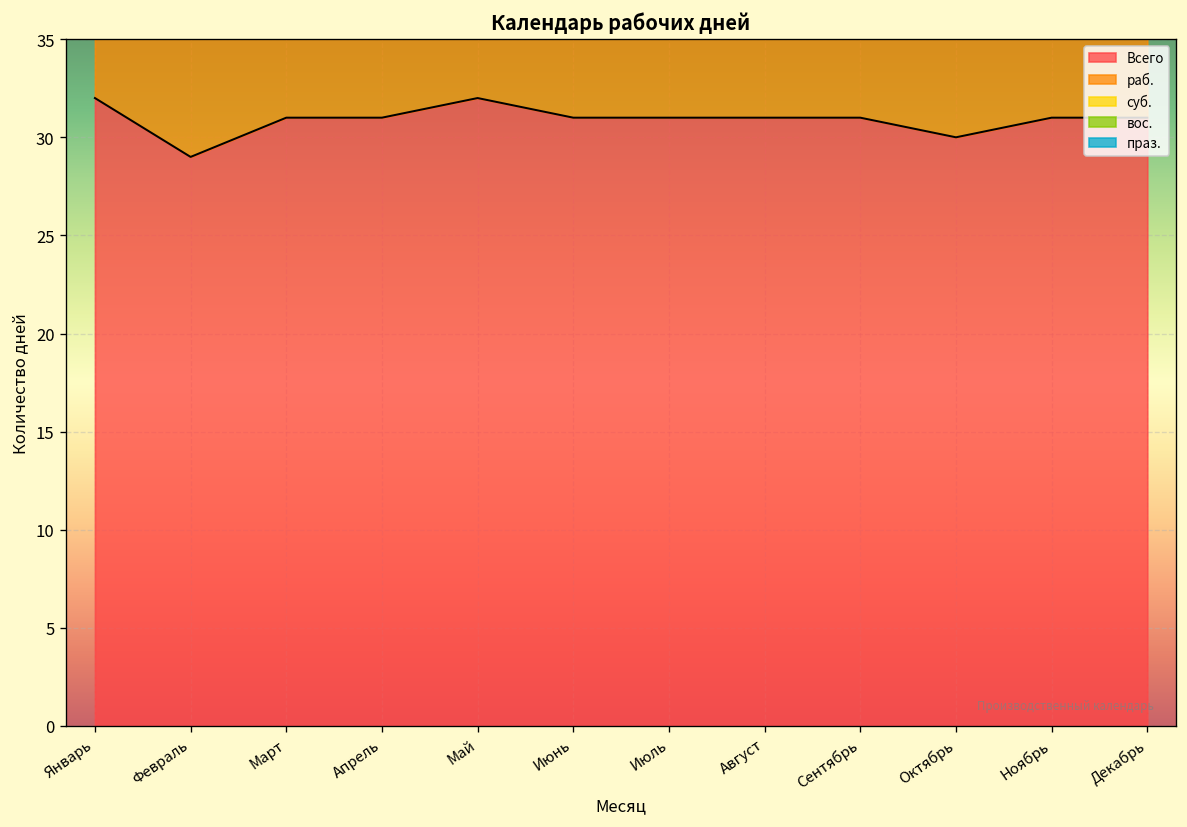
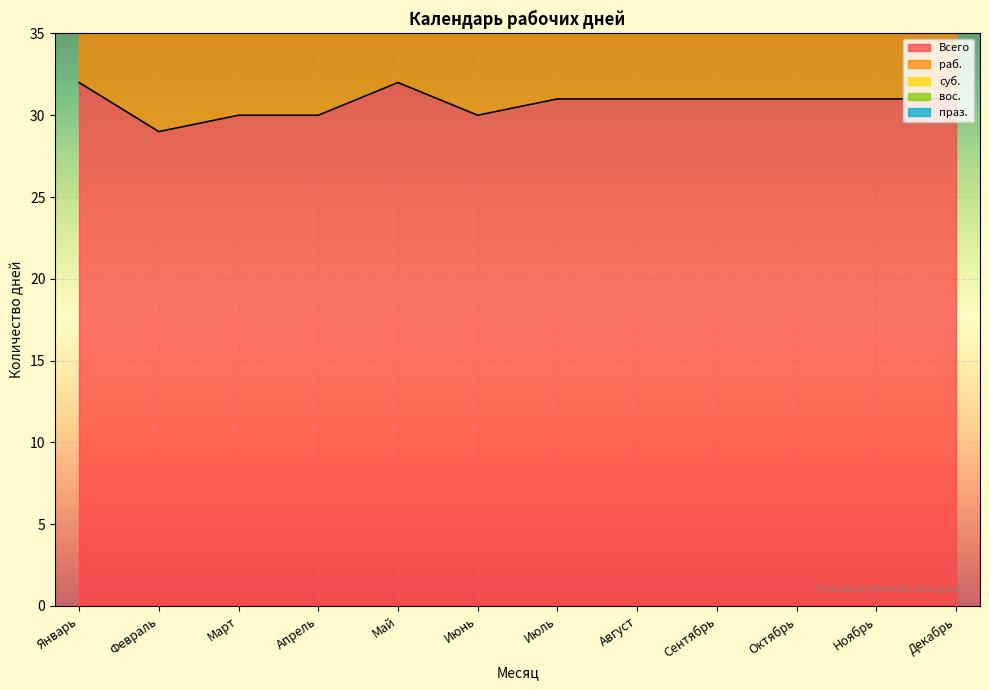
  {
    "Всего": {
      "Январь": 32,
      "Февраль": 29,
-     "Март": 31,
-     "Апрель": 31,
+     "Март": 30,
+     "Апрель": 30,
      "Май": 32,
-     "Июнь": 31,
+     "Июнь": 30,
      "Июль": 31,
      "Август": 31,
      "Сентябрь": 31,
-     "Октябрь": 30,
+     "Октябрь": 31,
      "Ноябрь": 31
    }
  }
